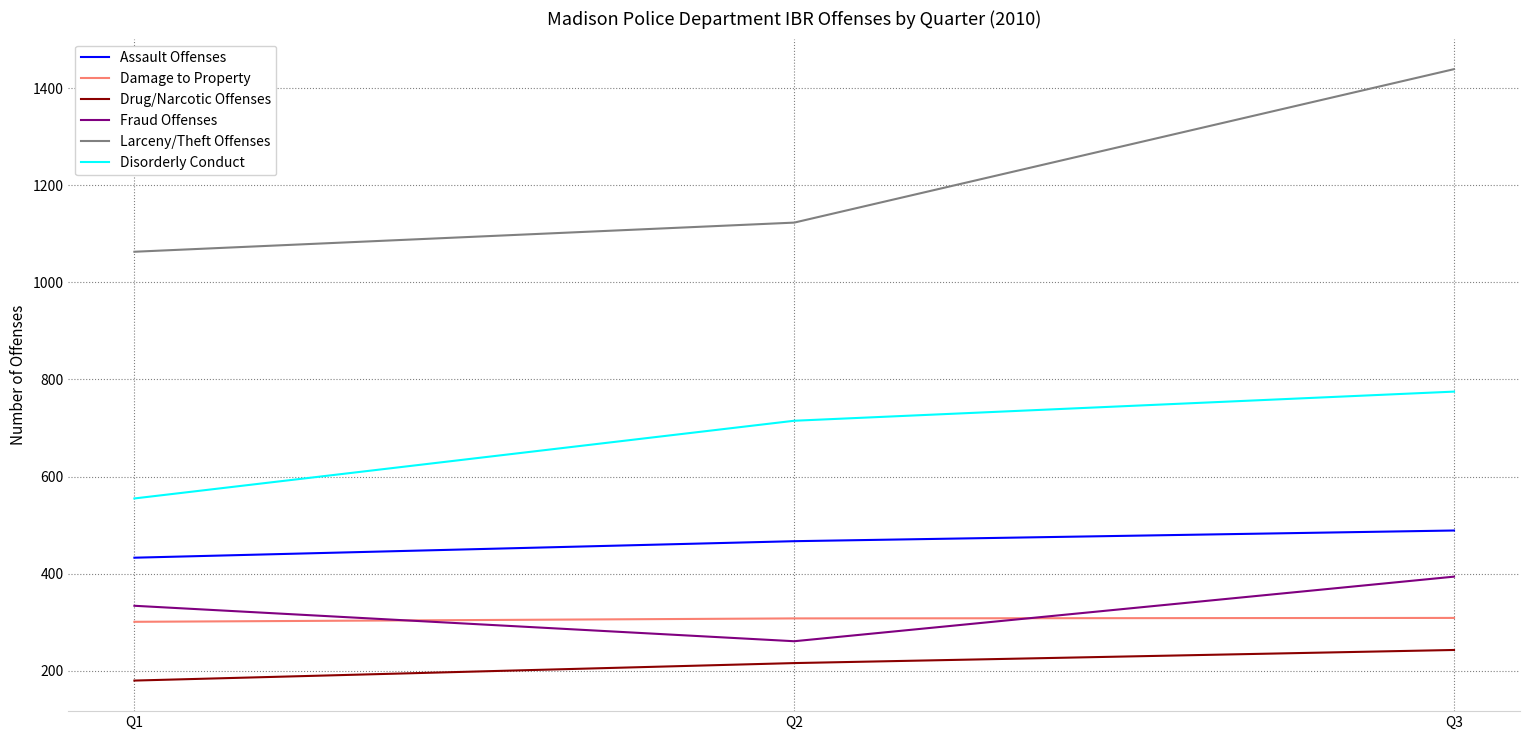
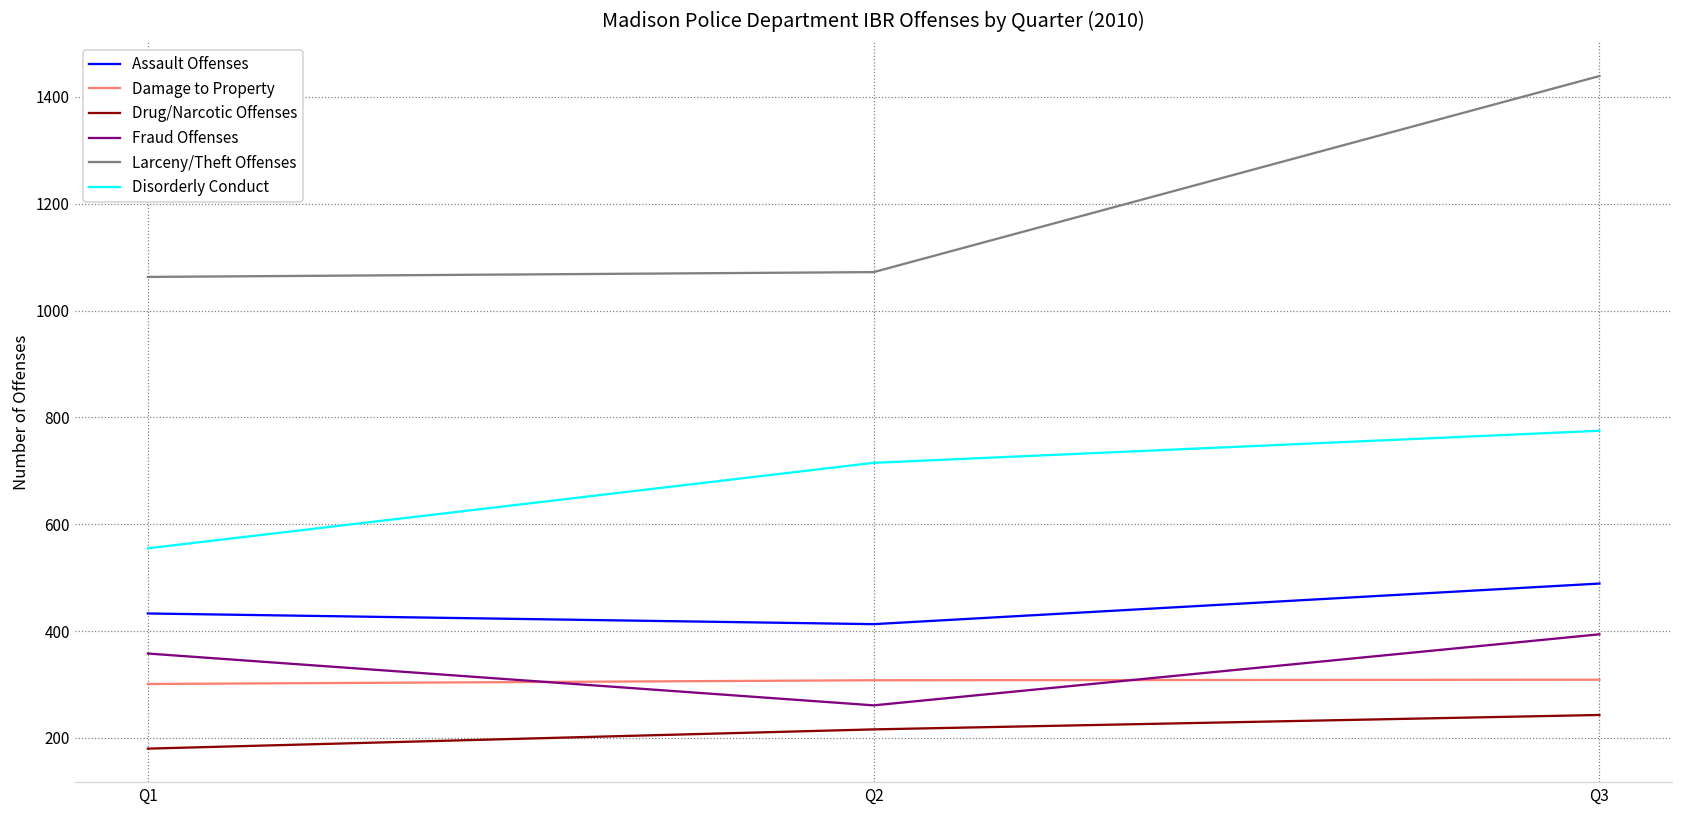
  {
    "Assault Offenses": {
      "Q1": 430,
-     "Q2": 470,
+     "Q2": 410,
      "Q3": 490
    },
    "Damage to Property": {
      "Q1": 300,
      "Q2": 310,
      "Q3": 310
    },
    "Drug/Narcotic Offenses": {
      "Q1": 180,
      "Q2": 220,
      "Q3": 240
    },
    "Fraud Offenses": {
-     "Q1": 330,
+     "Q1": 360,
      "Q2": 260,
      "Q3": 390
    },
    "Larceny/Theft Offenses": {
      "Q1": 1060,
-     "Q2": 1120,
+     "Q2": 1070,
      "Q3": 1440
    },
    "Disorderly Conduct": {
      "Q1": 560,
      "Q2": 720,
      "Q3": 780
    }
  }
